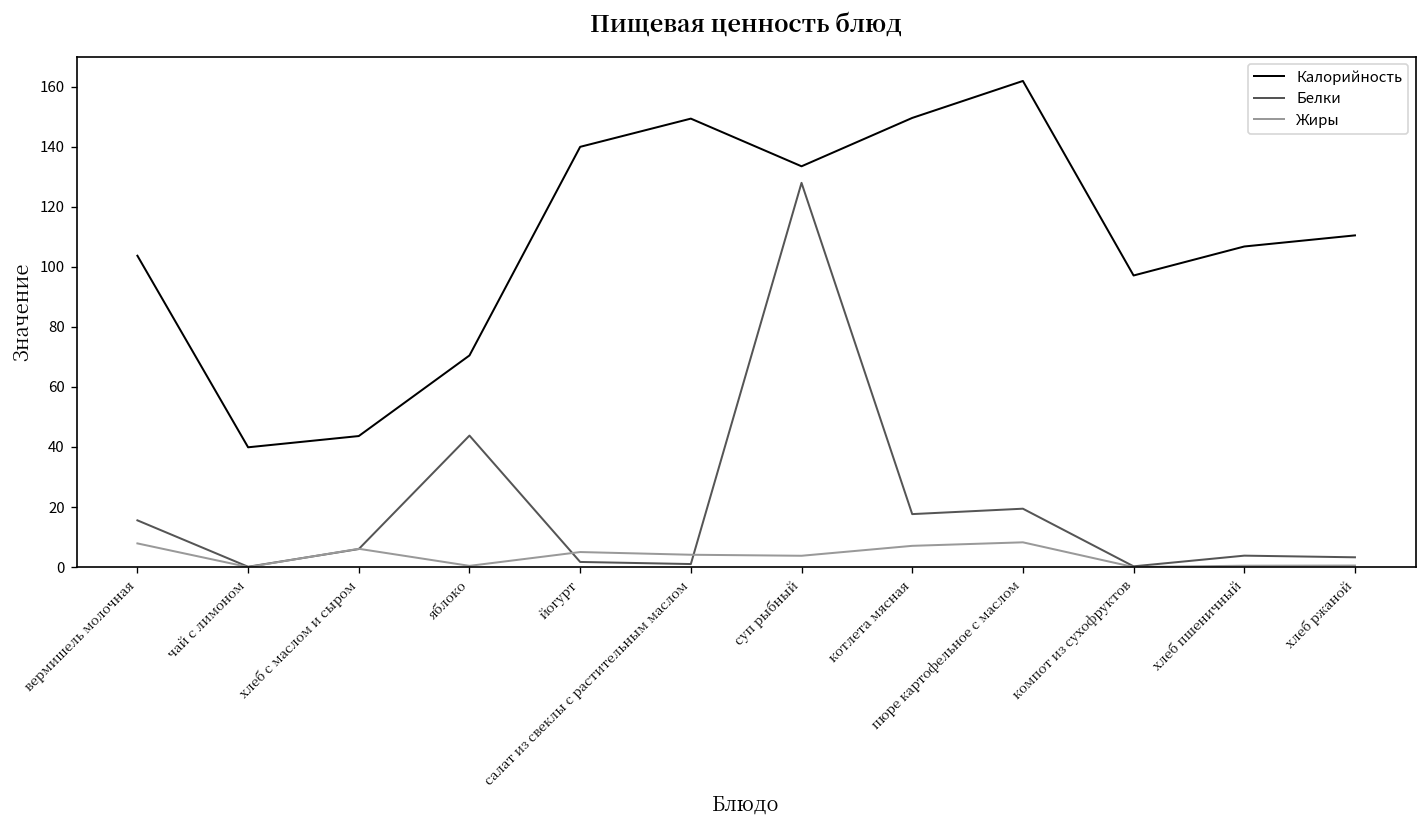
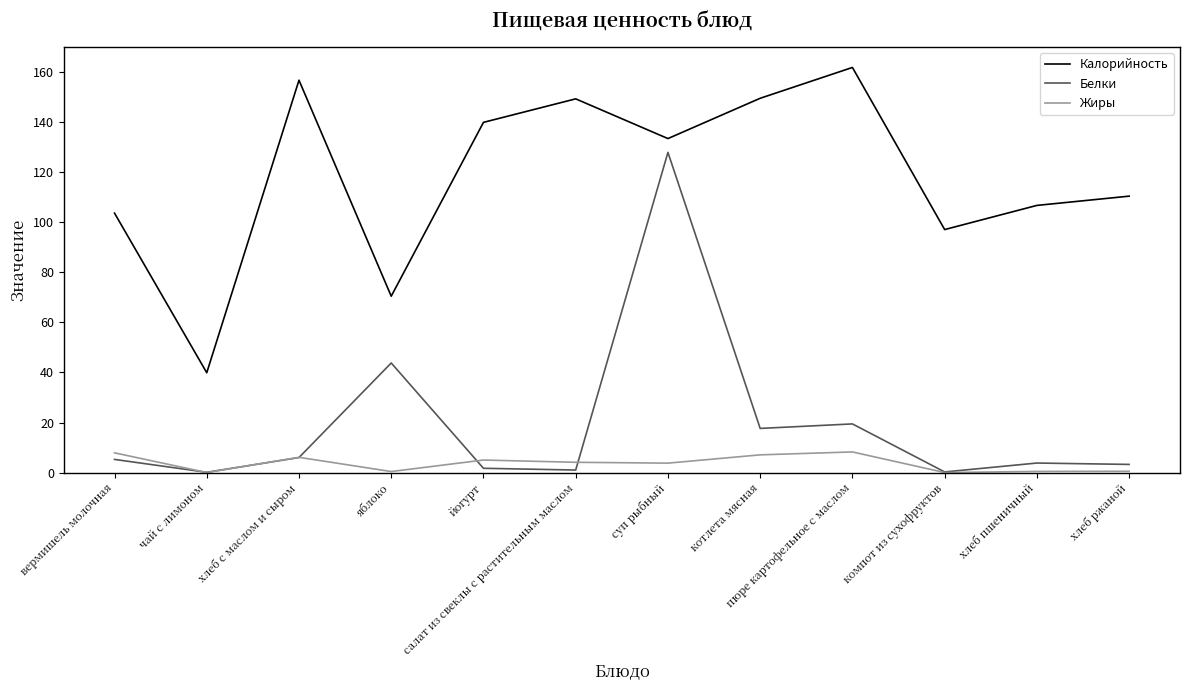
  {
    "Калорийность": {
      "вермишель молочная": 104,
      "чай с лимоном": 40,
-     "хлеб с маслом и сыром": 44,
+     "хлеб с маслом и сыром": 157,
      "яблоко": 71,
      "йогурт": 140,
      "салат из свеклы с растительным маслом": 149,
      "суп рыбный": 134,
      "котлета мясная": 150,
      "пюре картофельное с маслом": 162,
      "компот из сухофруктов": 97,
      "хлеб пшеничный": 107,
      "хлеб ржаной": 111
    },
    "Белки": {
-     "вермишель молочная": 16,
+     "вермишель молочная": 5,
      "яблоко": 44,
      "йогурт": 2,
      "салат из свеклы с растительным маслом": 1,
      "суп рыбный": 128,
      "котлета мясная": 18,
      "пюре картофельное с маслом": 19,
      "хлеб пшеничный": 4,
      "хлеб ржаной": 3
    },
    "Жиры": {
      "вермишель молочная": 8,
      "яблоко": 0,
      "йогурт": 5,
      "салат из свеклы с растительным маслом": 4,
      "суп рыбный": 4,
      "котлета мясная": 7,
      "пюре картофельное с маслом": 8,
      "хлеб пшеничный": 0,
      "хлеб ржаной": 1
    }
  }
